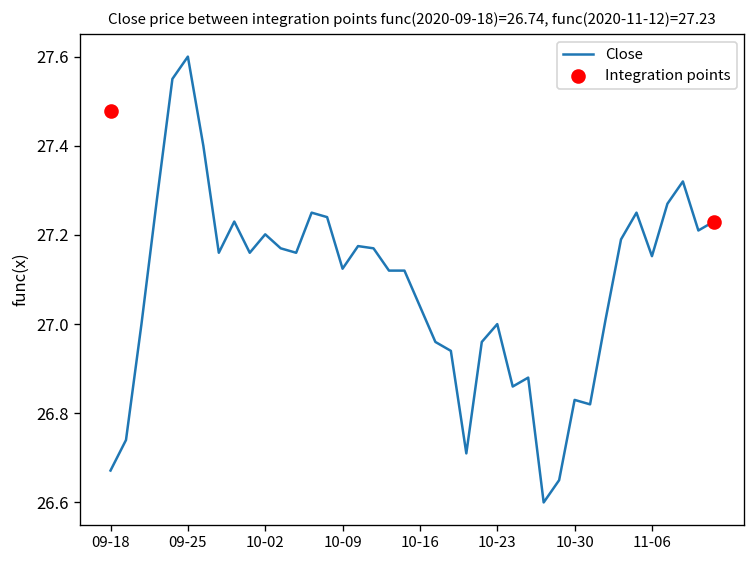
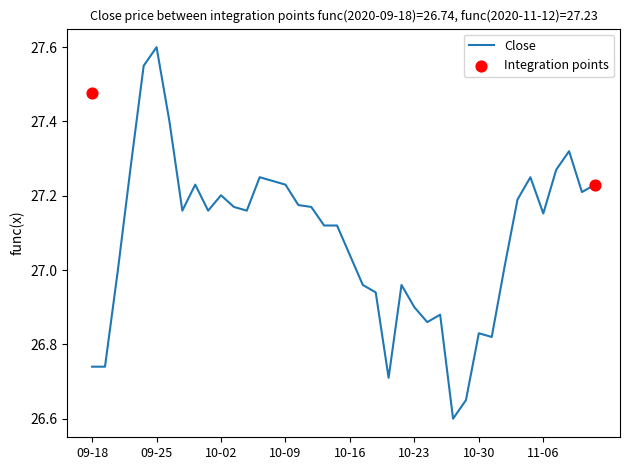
  {
    "Close": {
-     "09-18": 26.67,
+     "09-18": 26.74,
      "09-25": 27.60,
      "10-02": 27.20,
-     "10-09": 27.12,
+     "10-09": 27.23,
      "10-16": 27.04,
-     "10-23": 27.0,
+     "10-23": 26.9,
      "10-30": 26.83,
      "11-06": 27.15
    }
  }
